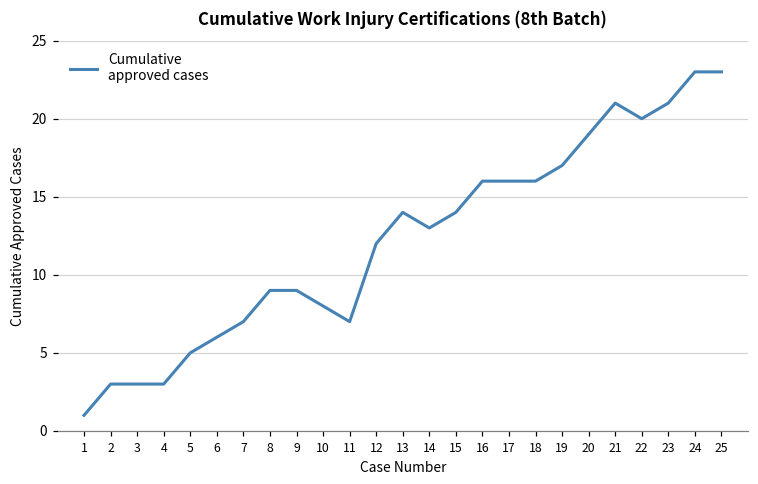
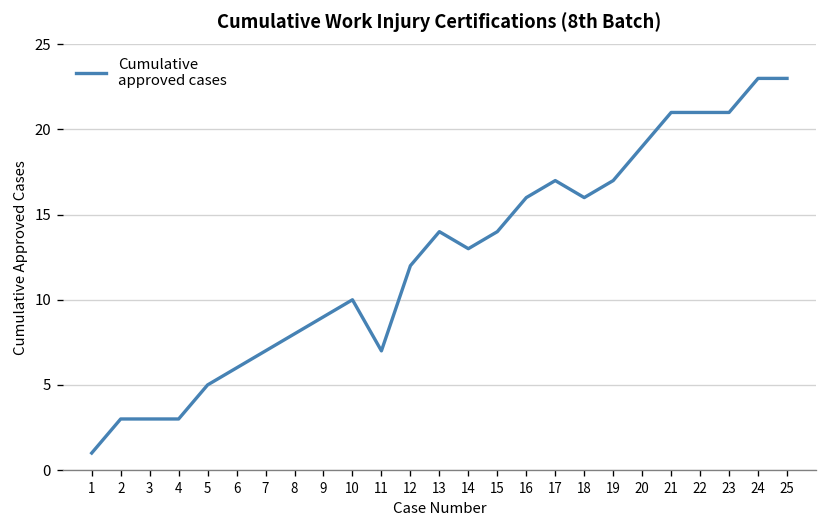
  {
    "1": 1,
    "2": 3,
    "3": 3,
    "4": 3,
    "5": 5,
    "6": 6,
    "7": 7,
-   "8": 9,
+   "8": 8,
    "9": 9,
-   "10": 8,
+   "10": 10,
    "11": 7,
    "12": 12,
    "13": 14,
    "14": 13,
    "15": 14,
    "16": 16,
-   "17": 16,
+   "17": 17,
    "18": 16,
    "19": 17,
    "20": 19,
    "21": 21,
-   "22": 20,
+   "22": 21,
    "23": 21,
    "24": 23,
    "25": 23
  }
